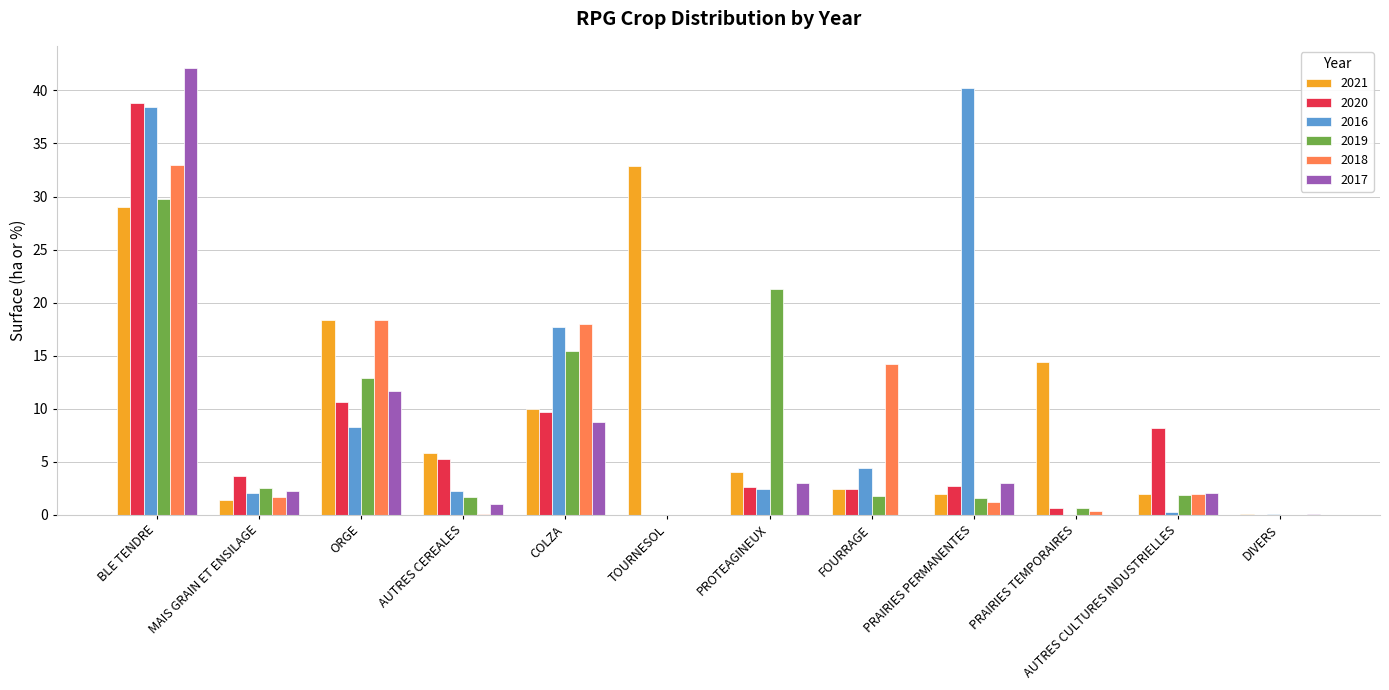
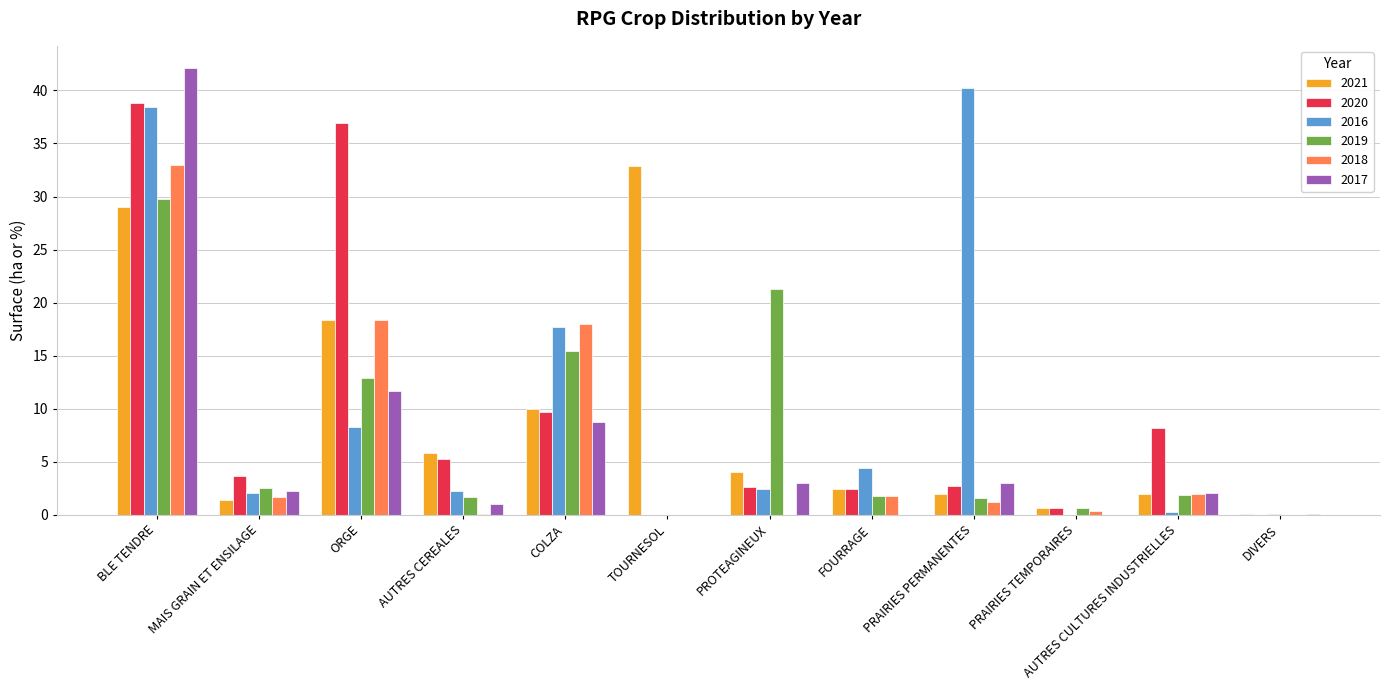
  {
    "2021": {
      "BLE TENDRE": 29.0,
      "MAIS GRAIN ET ENSILAGE": 1.4,
      "ORGE": 18.4,
      "AUTRES CEREALES": 5.8,
      "COLZA": 10.0,
      "TOURNESOL": 32.9,
      "PROTEAGINEUX": 4.0,
      "FOURRAGE": 2.4,
      "PRAIRIES PERMANENTES": 2.0,
-     "PRAIRIES TEMPORAIRES": 14.4,
+     "PRAIRIES TEMPORAIRES": 0.6,
      "AUTRES CULTURES INDUSTRIELLES": 2.0
    },
    "2020": {
      "BLE TENDRE": 38.8,
      "MAIS GRAIN ET ENSILAGE": 3.7,
-     "ORGE": 10.6,
+     "ORGE": 36.9,
      "AUTRES CEREALES": 5.3,
      "COLZA": 9.7,
      "TOURNESOL": 0.0,
      "PROTEAGINEUX": 2.6,
      "FOURRAGE": 2.4,
      "PRAIRIES PERMANENTES": 2.7,
      "PRAIRIES TEMPORAIRES": 0.6,
      "AUTRES CULTURES INDUSTRIELLES": 8.2,
      "DIVERS": 0.0
    },
    "2016": {
      "BLE TENDRE": 38.4,
      "MAIS GRAIN ET ENSILAGE": 2.1,
      "ORGE": 8.3,
      "AUTRES CEREALES": 2.2,
      "COLZA": 17.7,
      "TOURNESOL": 0.0,
      "PROTEAGINEUX": 2.4,
      "FOURRAGE": 4.4,
      "PRAIRIES PERMANENTES": 40.2,
      "PRAIRIES TEMPORAIRES": 0.0,
      "AUTRES CULTURES INDUSTRIELLES": 0.3
    },
    "2019": {
      "BLE TENDRE": 29.8,
      "MAIS GRAIN ET ENSILAGE": 2.5,
      "ORGE": 12.9,
      "AUTRES CEREALES": 1.7,
      "COLZA": 15.4,
      "TOURNESOL": 0.0,
      "PROTEAGINEUX": 21.3,
      "FOURRAGE": 1.8,
      "PRAIRIES PERMANENTES": 1.6,
      "PRAIRIES TEMPORAIRES": 0.6,
      "AUTRES CULTURES INDUSTRIELLES": 1.9,
      "DIVERS": 0.0
    },
    "2018": {
      "BLE TENDRE": 33.0,
      "MAIS GRAIN ET ENSILAGE": 1.7,
      "ORGE": 18.4,
      "COLZA": 18.0,
      "TOURNESOL": 0.0,
      "PROTEAGINEUX": 0.0,
-     "FOURRAGE": 14.2,
+     "FOURRAGE": 1.8,
      "PRAIRIES PERMANENTES": 1.2,
      "PRAIRIES TEMPORAIRES": 0.4,
      "AUTRES CULTURES INDUSTRIELLES": 2.0,
      "DIVERS": 0.0
    },
    "2017": {
      "BLE TENDRE": 42.1,
      "MAIS GRAIN ET ENSILAGE": 2.2,
      "ORGE": 11.7,
      "AUTRES CEREALES": 1.0,
      "COLZA": 8.7,
      "TOURNESOL": 0.0,
      "PROTEAGINEUX": 3.0,
      "FOURRAGE": 0.0,
      "PRAIRIES PERMANENTES": 3.0,
      "PRAIRIES TEMPORAIRES": 0.0,
      "AUTRES CULTURES INDUSTRIELLES": 2.1
    }
  }
